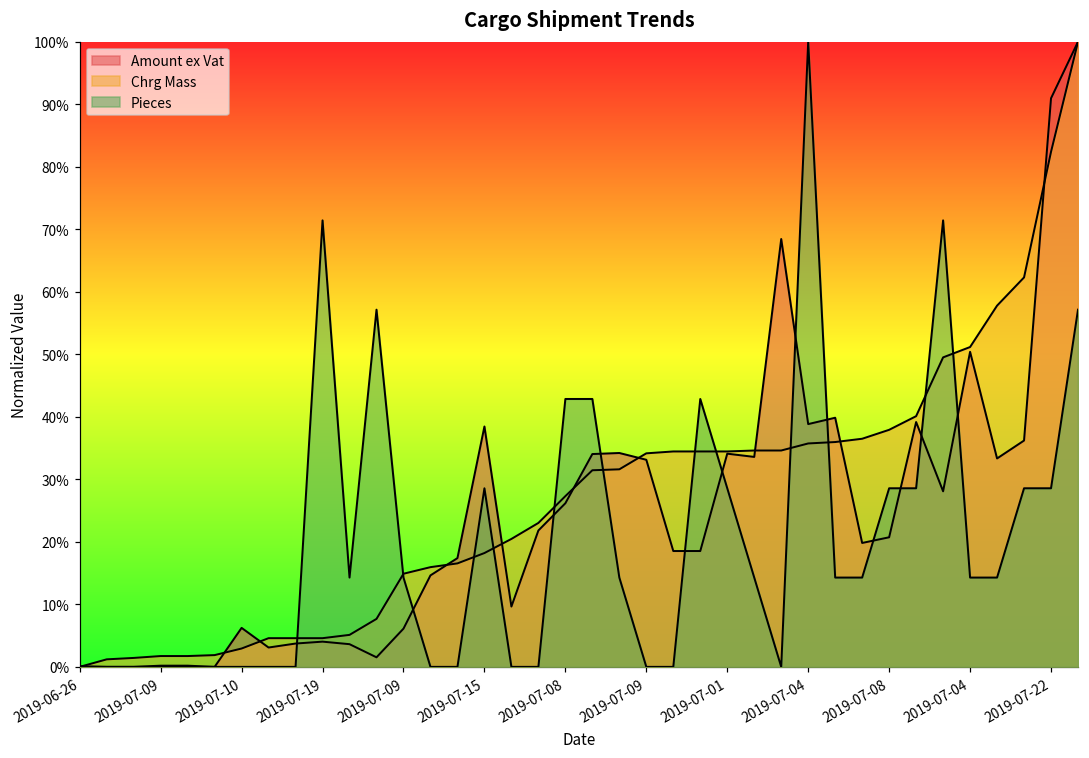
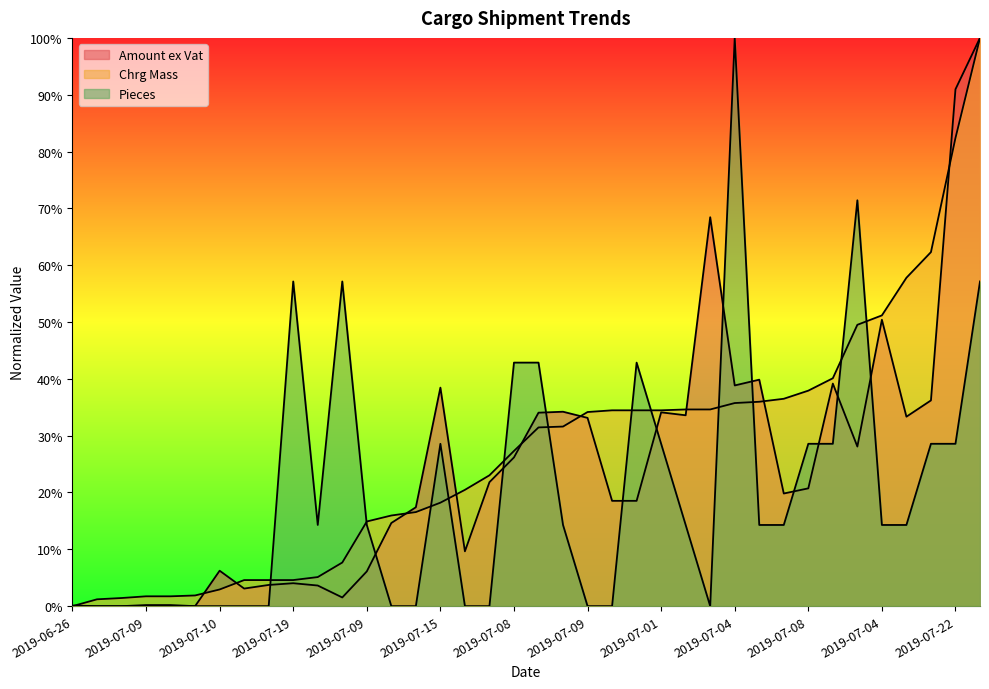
  {
    "Amount ex Vat": {
      "2019-07-19": "4%"
    },
    "Chrg Mass": {
      "2019-07-19": "5%"
    },
    "Pieces": {
-     "2019-07-19": "71%"
+     "2019-07-19": "57%"
    }
  }
